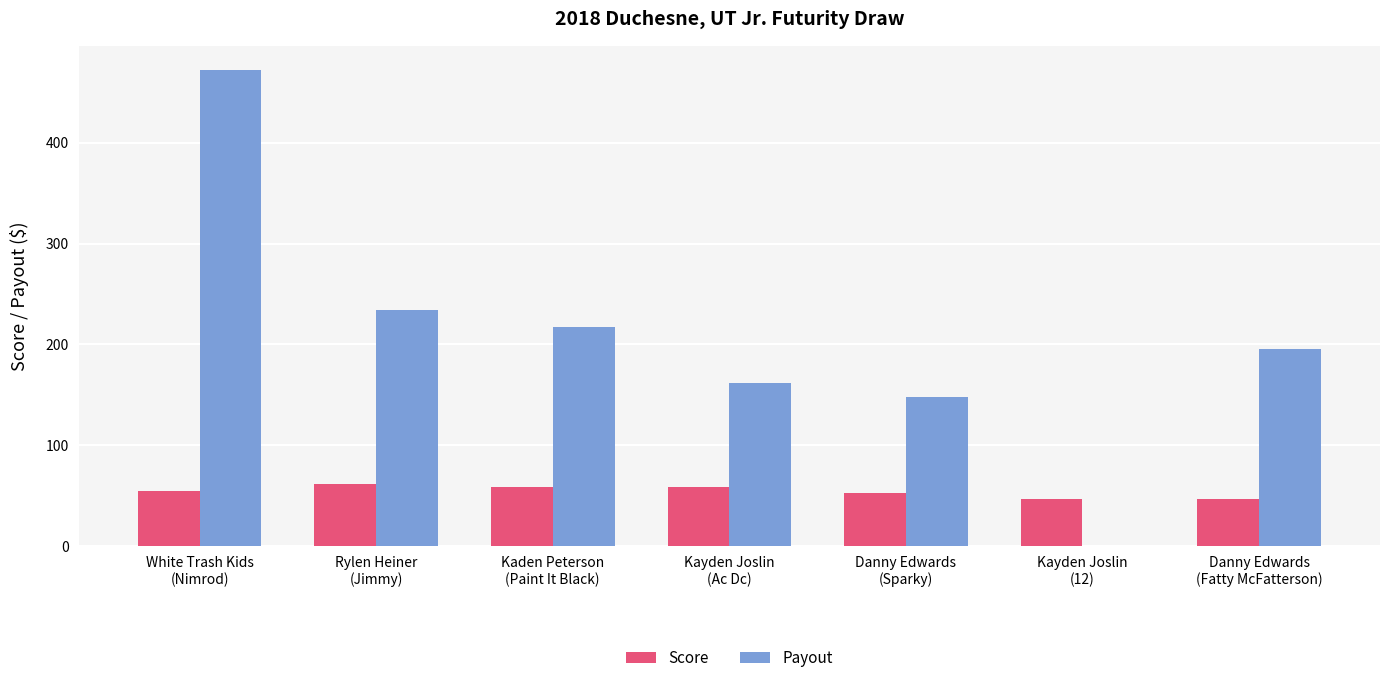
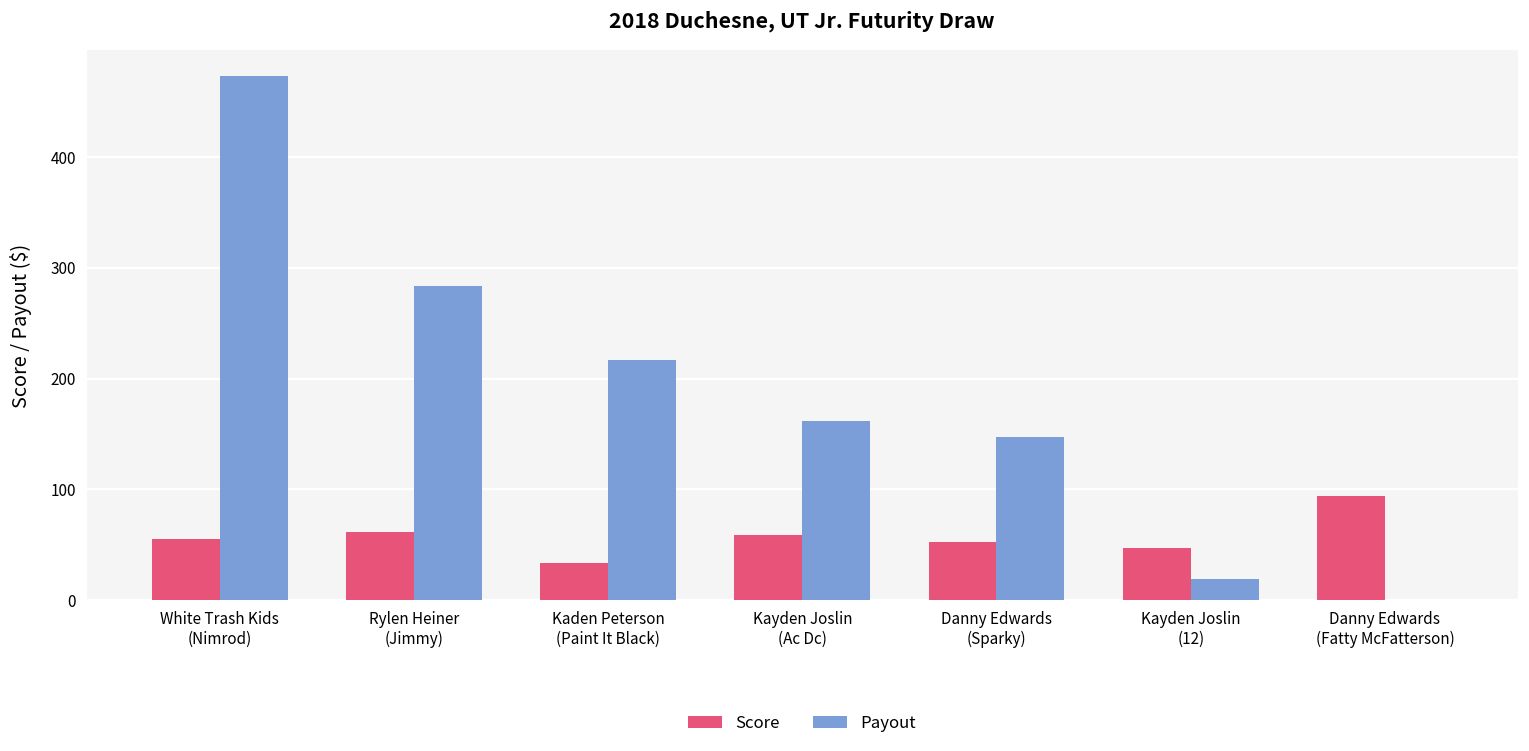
  {
    "Score": {
      "White Trash Kids (Nimrod)": 55,
      "Rylen Heiner (Jimmy)": 62,
-     "Kaden Peterson (Paint It Black)": 59,
+     "Kaden Peterson (Paint It Black)": 34,
      "Kayden Joslin (Ac Dc)": 59,
      "Danny Edwards (Sparky)": 53,
      "Kayden Joslin (12)": 47,
-     "Danny Edwards (Fatty McFatterson)": 47
+     "Danny Edwards (Fatty McFatterson)": 94
    },
    "Payout": {
      "White Trash Kids (Nimrod)": 473,
-     "Rylen Heiner (Jimmy)": 234,
+     "Rylen Heiner (Jimmy)": 284,
      "Kaden Peterson (Paint It Black)": 217,
      "Kayden Joslin (Ac Dc)": 162,
      "Danny Edwards (Sparky)": 148,
-     "Kayden Joslin (12)": 0,
-     "Danny Edwards (Fatty McFatterson)": 196
+     "Kayden Joslin (12)": 20,
+     "Danny Edwards (Fatty McFatterson)": 0
    }
  }
